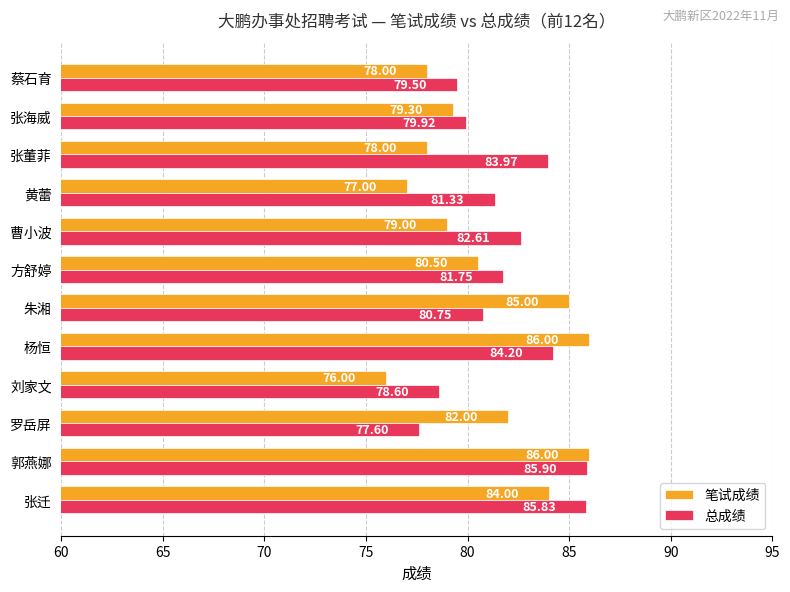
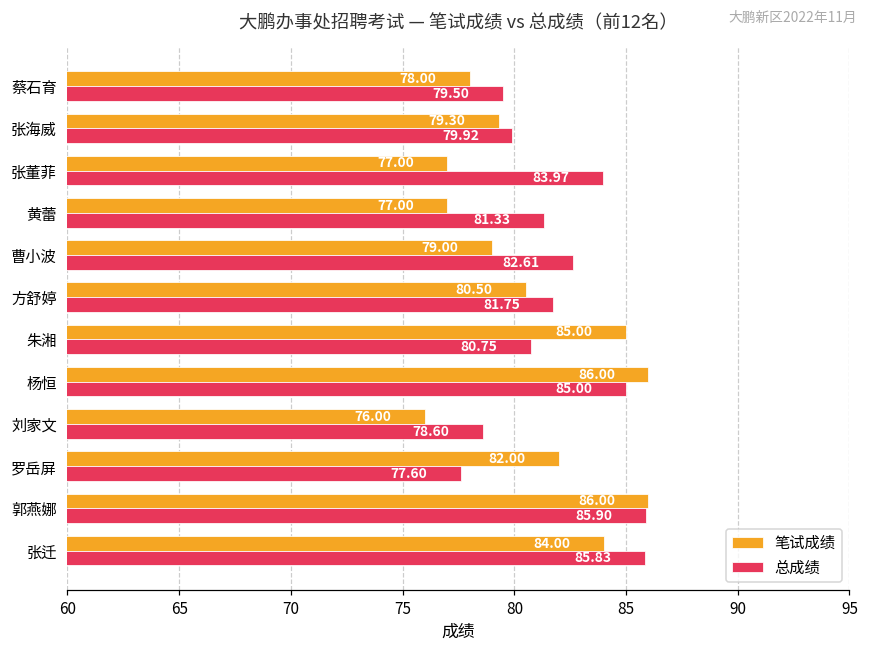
  {
    "笔试成绩": {
      "蔡石育": 78.00,
      "张海威": 79.30,
-     "张董菲": 78.00,
+     "张董菲": 77.00,
      "黄蕾": 77.00,
      "曹小波": 79.00,
      "方舒婷": 80.50,
      "朱湘": 85.00,
      "杨恒": 86.00,
      "刘家文": 76.00,
      "罗岳屏": 82.00,
      "郭燕娜": 86.00,
      "张迁": 84.00
    },
    "总成绩": {
      "蔡石育": 79.50,
      "张海威": 79.92,
      "张董菲": 83.97,
      "黄蕾": 81.33,
      "曹小波": 82.61,
      "方舒婷": 81.75,
      "朱湘": 80.75,
-     "杨恒": 84.20,
+     "杨恒": 85.00,
      "刘家文": 78.60,
      "罗岳屏": 77.60,
      "郭燕娜": 85.90,
      "张迁": 85.83
    }
  }
